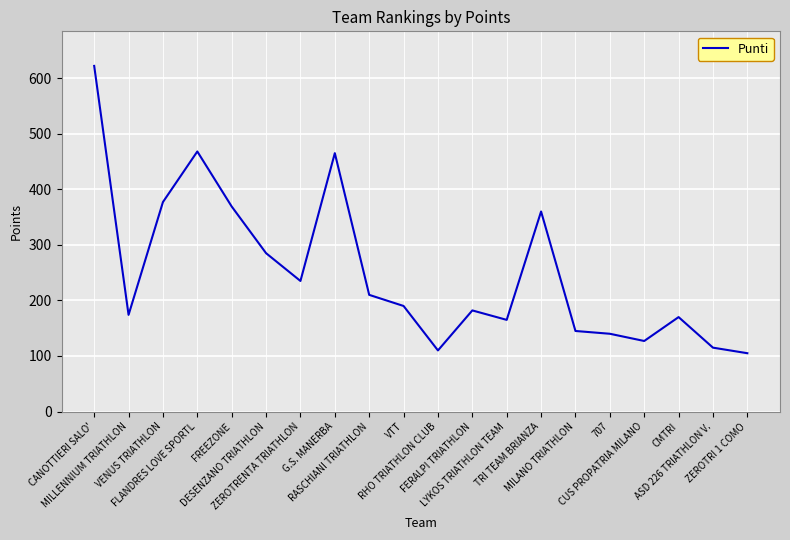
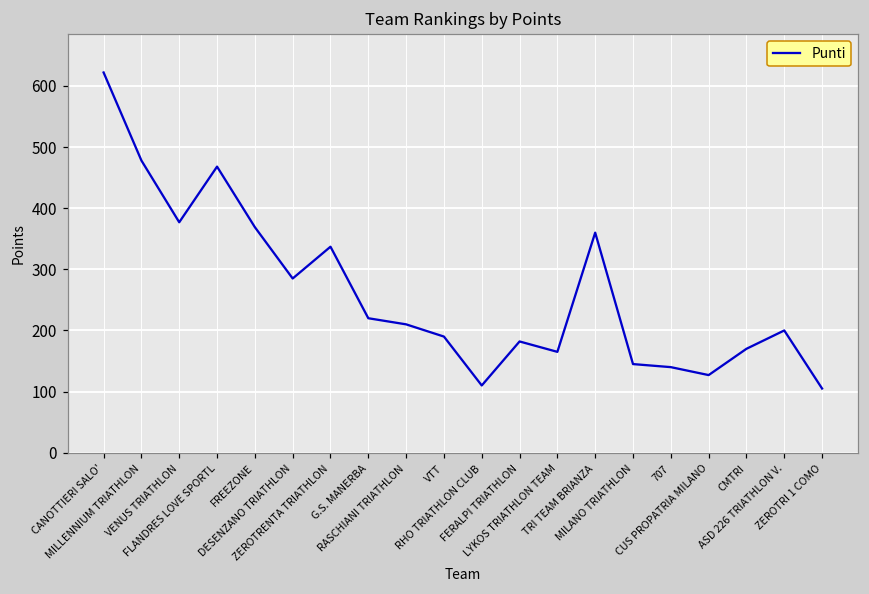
  {
    "CANOTTIERI SALO'": 620,
-   "MILLENNIUM TRIATHLON": 170,
+   "MILLENNIUM TRIATHLON": 480,
    "VENUS TRIATHLON": 380,
    "FLANDRES LOVE SPORTL": 470,
    "FREEZONE": 370,
    "DESENZANO TRIATHLON": 290,
-   "ZEROTRENTA TRIATHLON": 240,
-   "G.S. MANERBA": 470,
+   "ZEROTRENTA TRIATHLON": 340,
+   "G.S. MANERBA": 220,
    "RASCHIANI TRIATHLON": 210,
    "VTT": 190,
    "RHO TRIATHLON CLUB": 110,
    "FERALPI TRIATHLON": 180,
    "LYKOS TRIATHLON TEAM": 170,
    "TRI TEAM BRIANZA": 360,
    "MILANO TRIATHLON": 150,
    "707": 140,
    "CUS PROPATRIA MILANO": 130,
    "CMTRI": 170,
-   "ASD 226 TRIATHLON V.": 120,
+   "ASD 226 TRIATHLON V.": 200,
    "ZEROTRI 1 COMO": 110
  }
